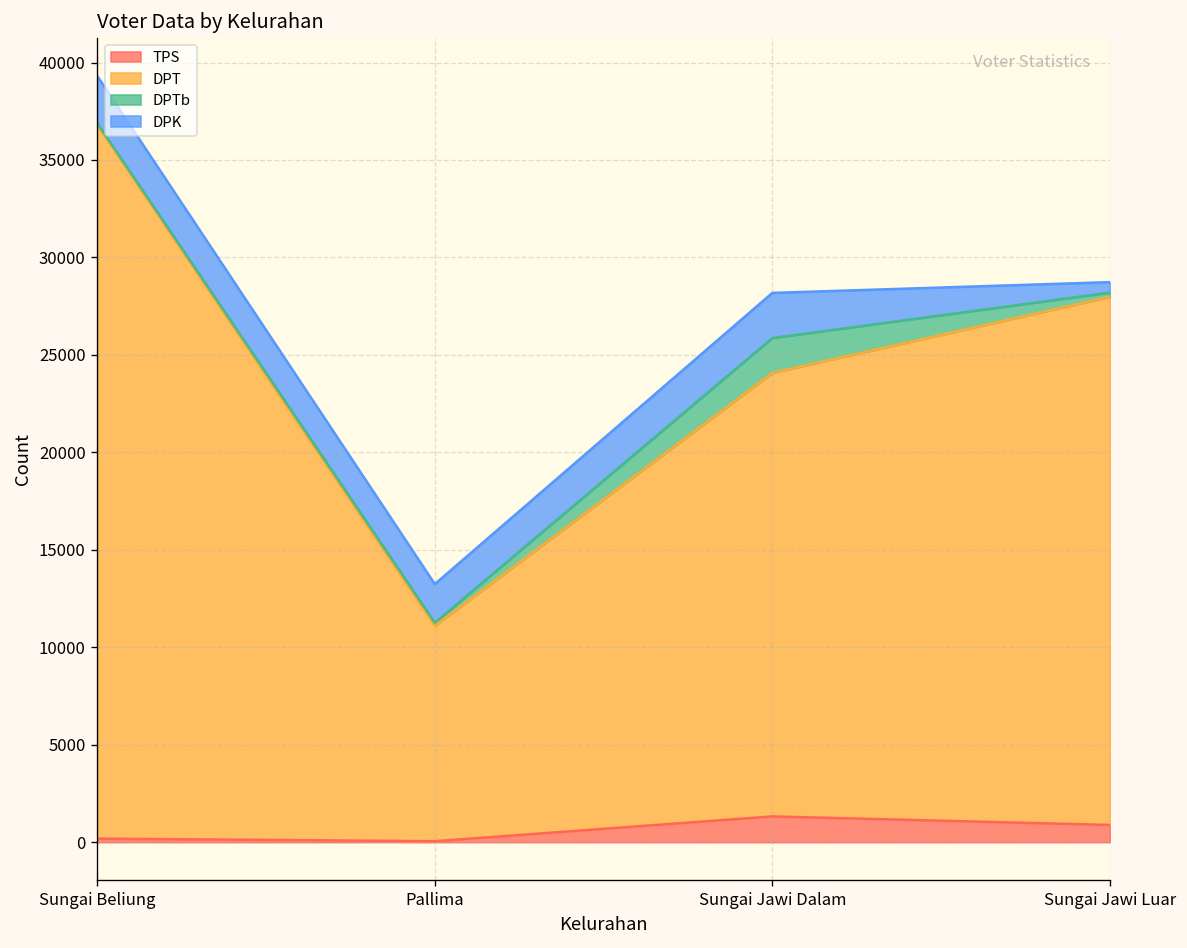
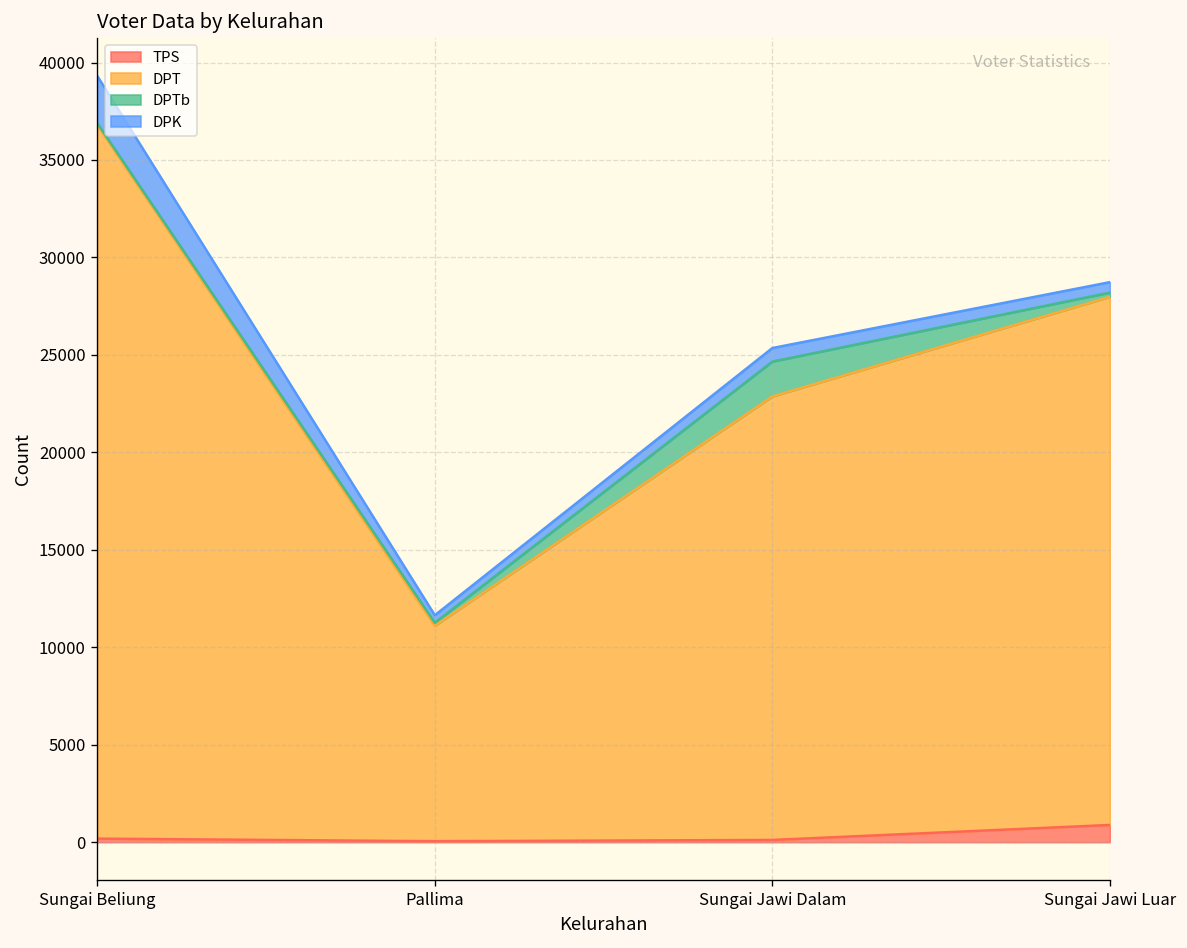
  {
    "TPS": {
      "Sungai Beliung": 200,
      "Pallima": 0,
-     "Sungai Jawi Dalam": 1300,
+     "Sungai Jawi Dalam": 100,
      "Sungai Jawi Luar": 900
    },
    "DPT": {
      "Sungai Jawi Dalam": 22800,
      "Sungai Jawi Luar": 27100
    },
    "DPTb": {
      "Sungai Jawi Dalam": 1800,
      "Sungai Jawi Luar": 200
    },
    "DPK": {
      "Sungai Beliung": 2400,
-     "Pallima": 2000,
-     "Sungai Jawi Dalam": 2300,
+     "Pallima": 400,
+     "Sungai Jawi Dalam": 700,
      "Sungai Jawi Luar": 500
    }
  }
